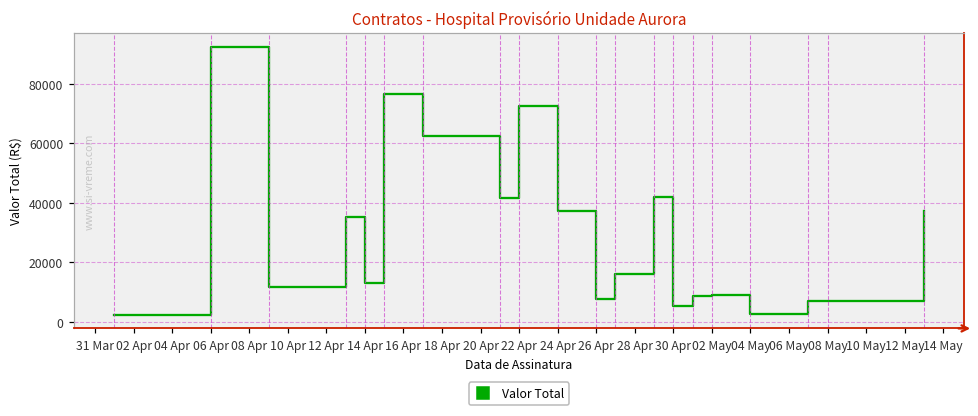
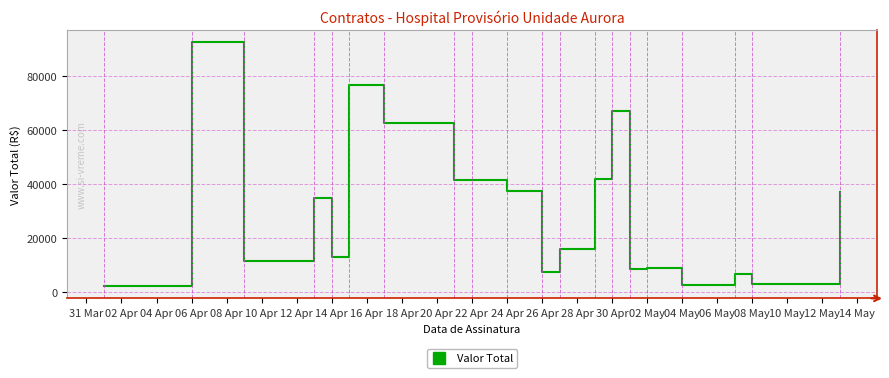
  {
    "06 Apr": 93000,
    "14 Apr": 13000,
-   "22 Apr": 73000,
+   "22 Apr": 42000,
    "24 Apr": 37000,
    "26 Apr": 8000,
-   "30 Apr": 5000,
+   "30 Apr": 67000,
    "02 May": 9000,
    "04 May": 3000,
-   "08 May": 7000
+   "08 May": 3000
  }
